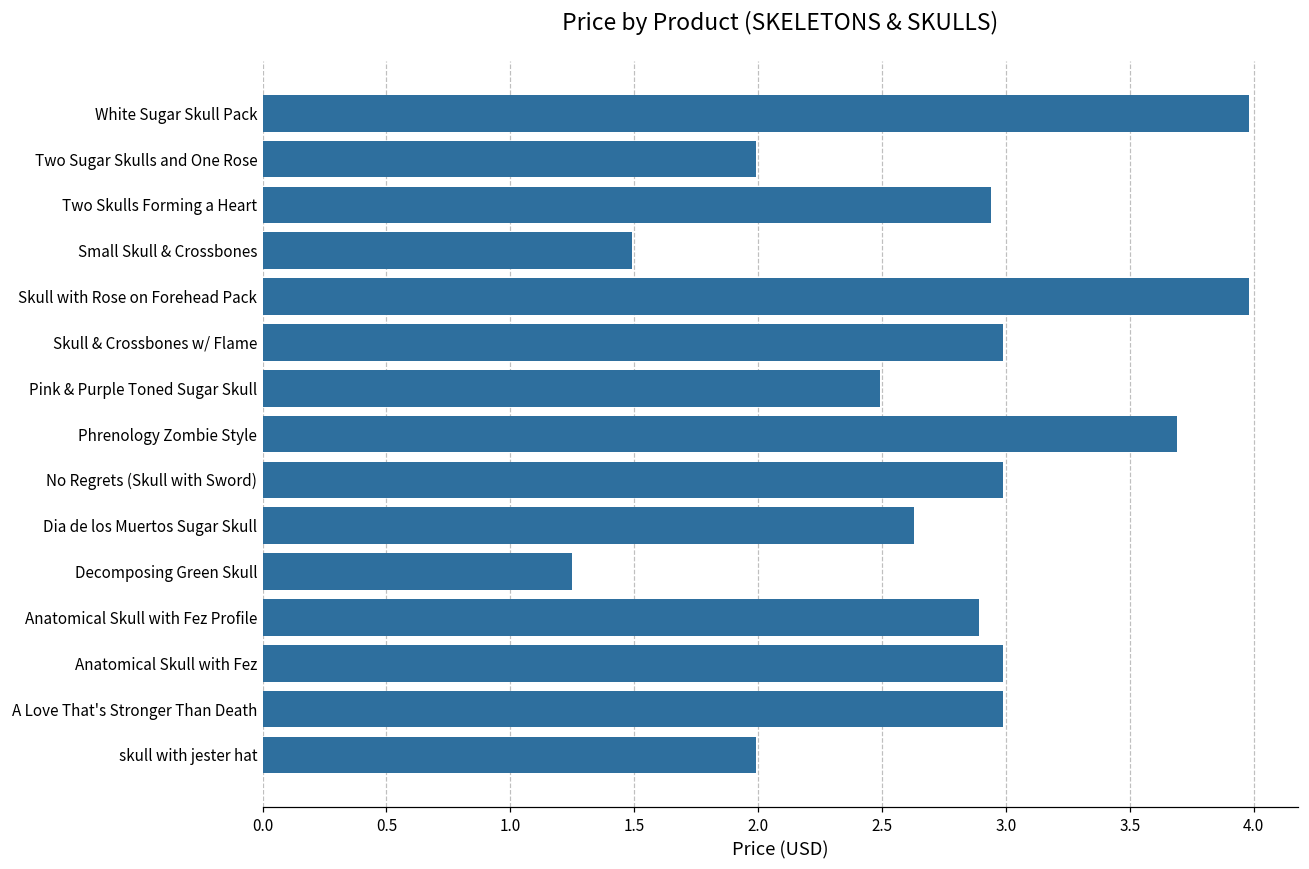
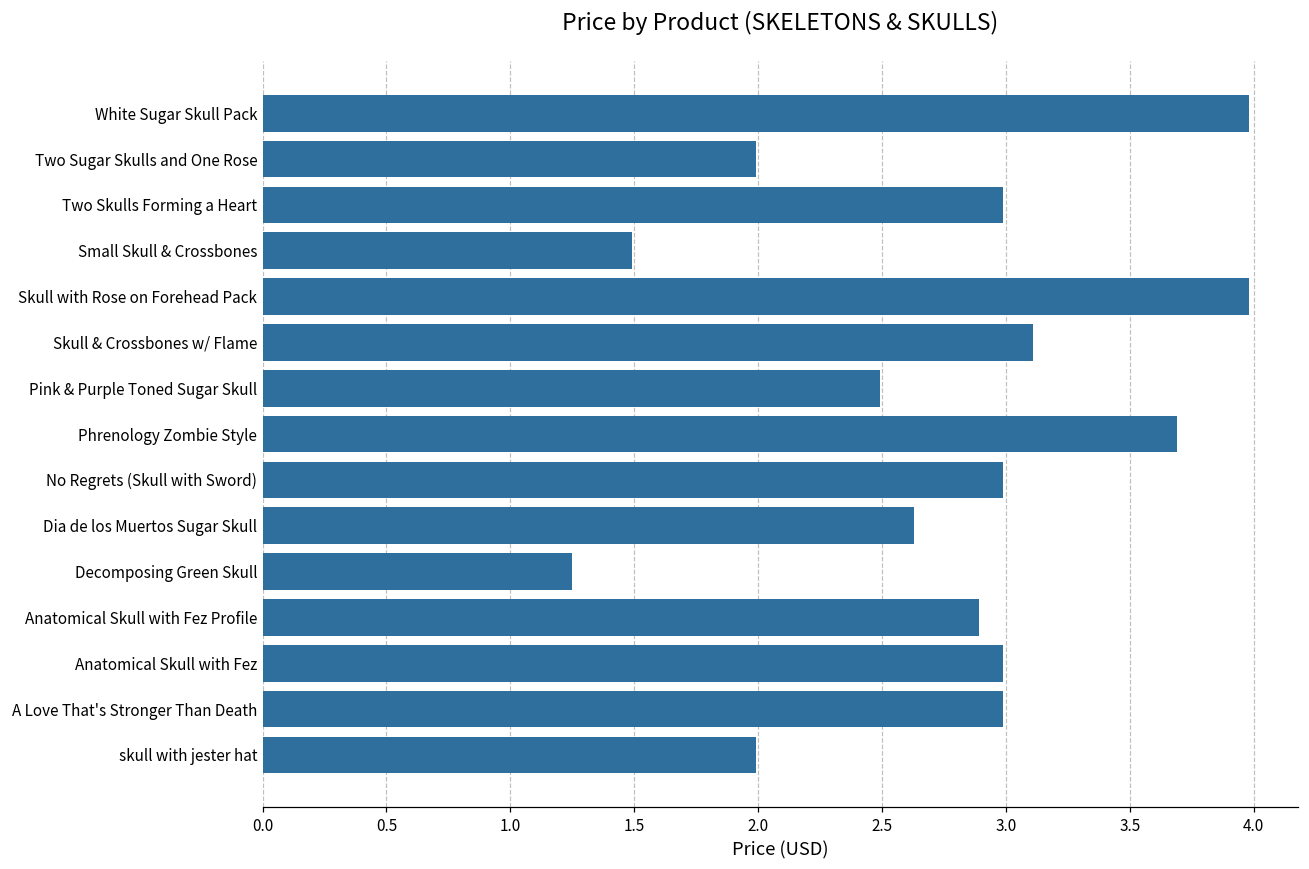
  {
    "White Sugar Skull Pack": 3.98,
    "Two Sugar Skulls and One Rose": 1.99,
-   "Two Skulls Forming a Heart": 2.94,
+   "Two Skulls Forming a Heart": 2.99,
    "Small Skull & Crossbones": 1.49,
    "Skull with Rose on Forehead Pack": 3.98,
-   "Skull & Crossbones w/ Flame": 2.99,
+   "Skull & Crossbones w/ Flame": 3.11,
    "Pink & Purple Toned Sugar Skull": 2.49,
    "Phrenology Zombie Style": 3.69,
    "No Regrets (Skull with Sword)": 2.99,
    "Dia de los Muertos Sugar Skull": 2.63,
    "Decomposing Green Skull": 1.25,
    "Anatomical Skull with Fez Profile": 2.89,
    "Anatomical Skull with Fez": 2.99,
    "A Love That's Stronger Than Death": 2.99,
    "skull with jester hat": 1.99
  }
